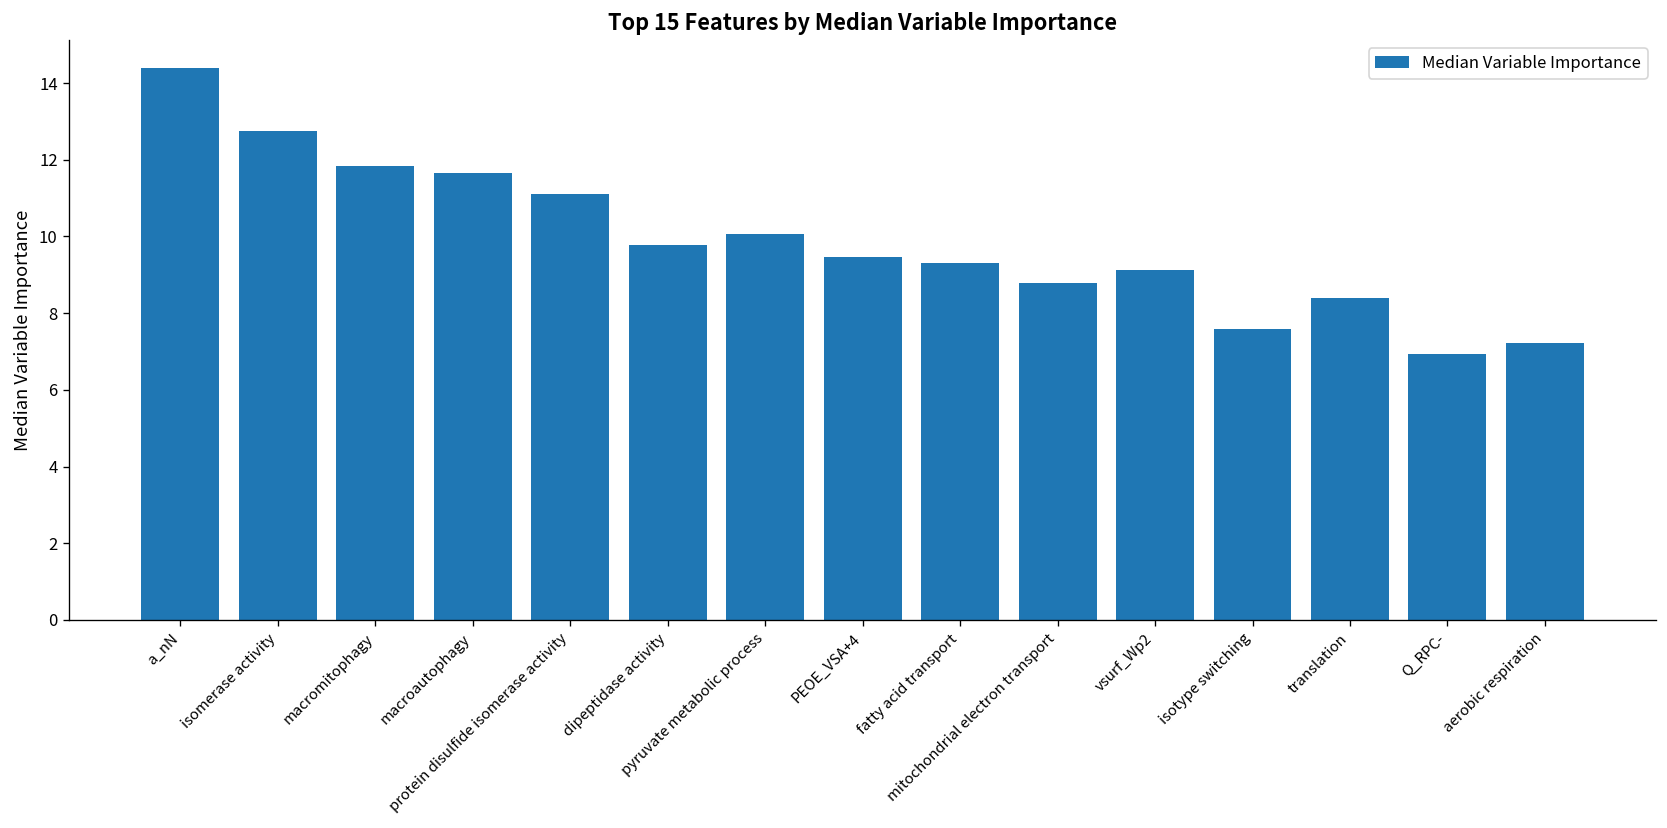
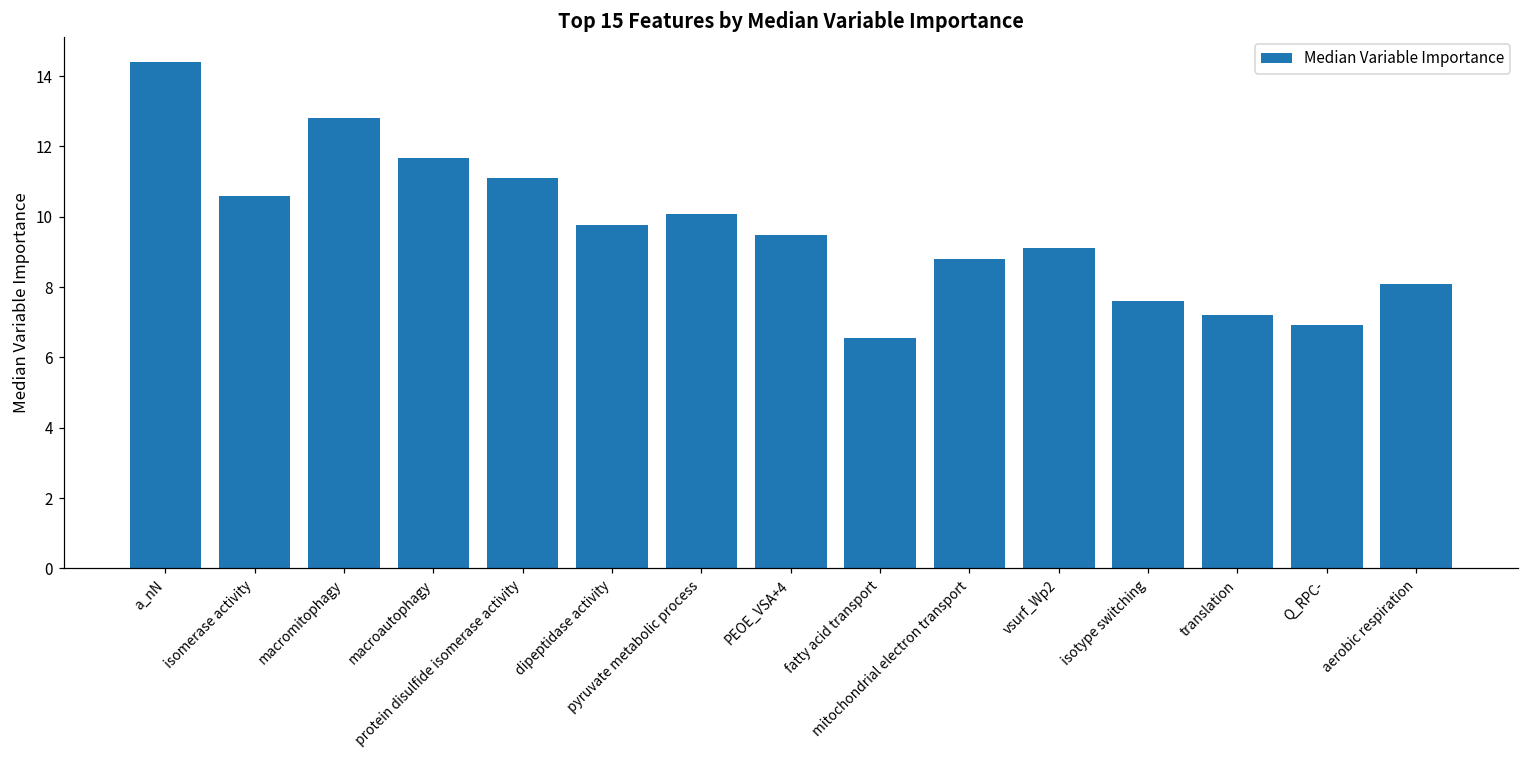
  {
    "a_nN": 14.4,
-   "isomerase activity": 12.8,
-   "macromitophagy": 11.8,
+   "isomerase activity": 10.6,
+   "macromitophagy": 12.8,
    "macroautophagy": 11.7,
    "protein disulfide isomerase activity": 11.1,
    "dipeptidase activity": 9.8,
    "pyruvate metabolic process": 10.1,
    "PEOE_VSA+4": 9.5,
-   "fatty acid transport": 9.3,
+   "fatty acid transport": 6.5,
    "mitochondrial electron transport": 8.8,
    "vsurf_Wp2": 9.1,
    "isotype switching": 7.6,
-   "translation": 8.4,
+   "translation": 7.2,
    "Q_RPC-": 6.9,
-   "aerobic respiration": 7.2
+   "aerobic respiration": 8.1
  }
